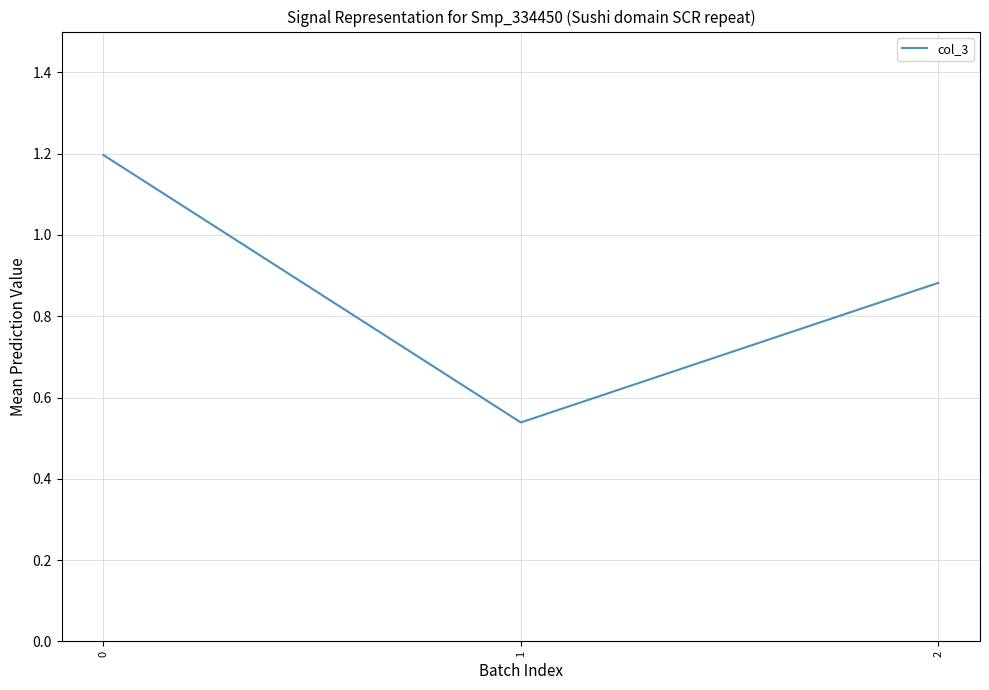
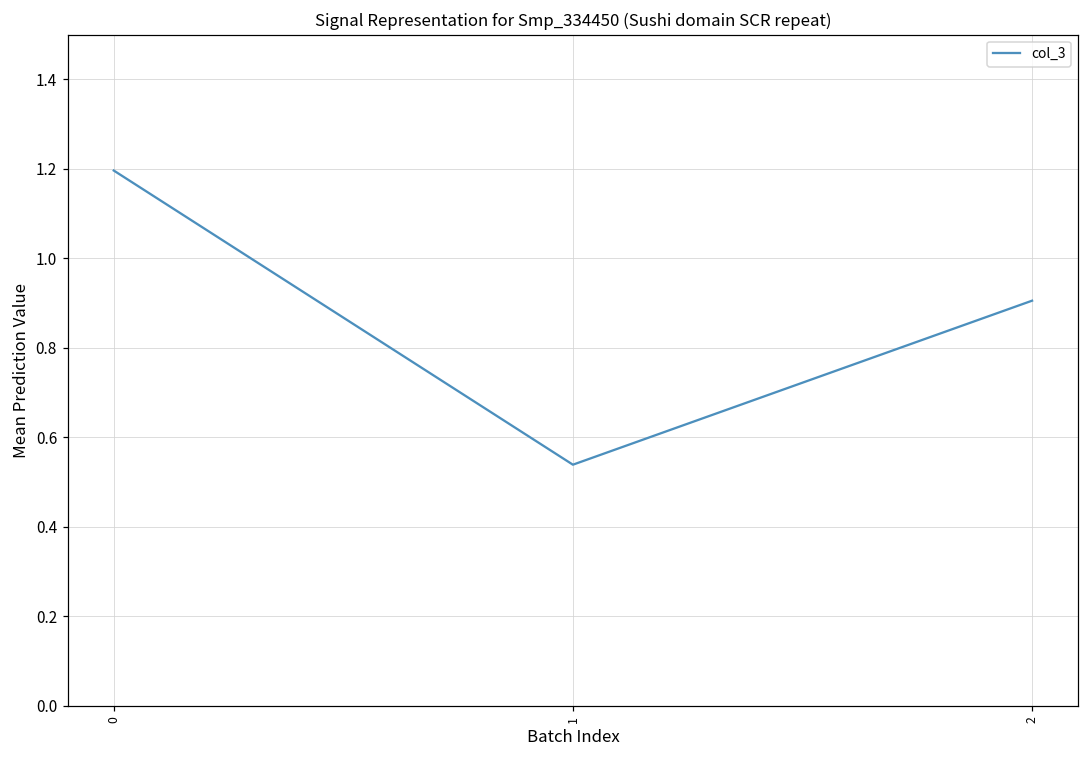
  {
    "0": 1.20,
    "1": 0.54,
-   "2": 0.88
+   "2": 0.91
  }
